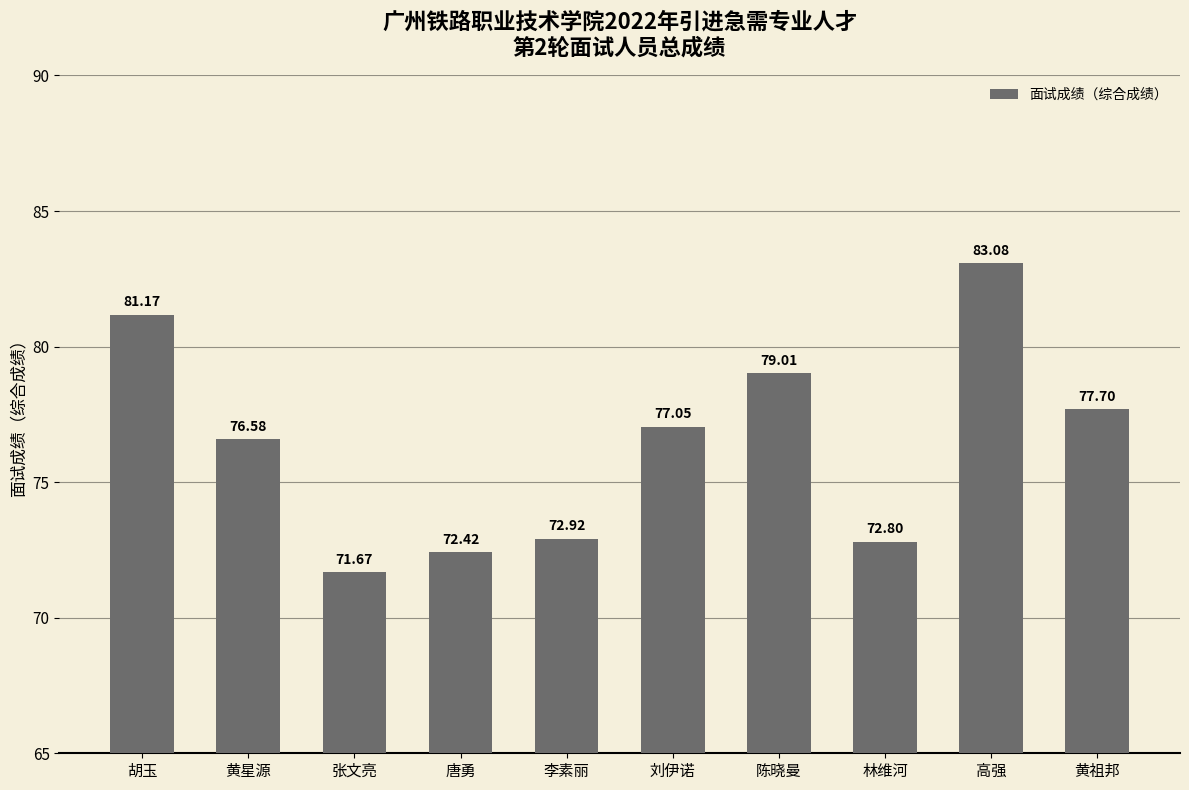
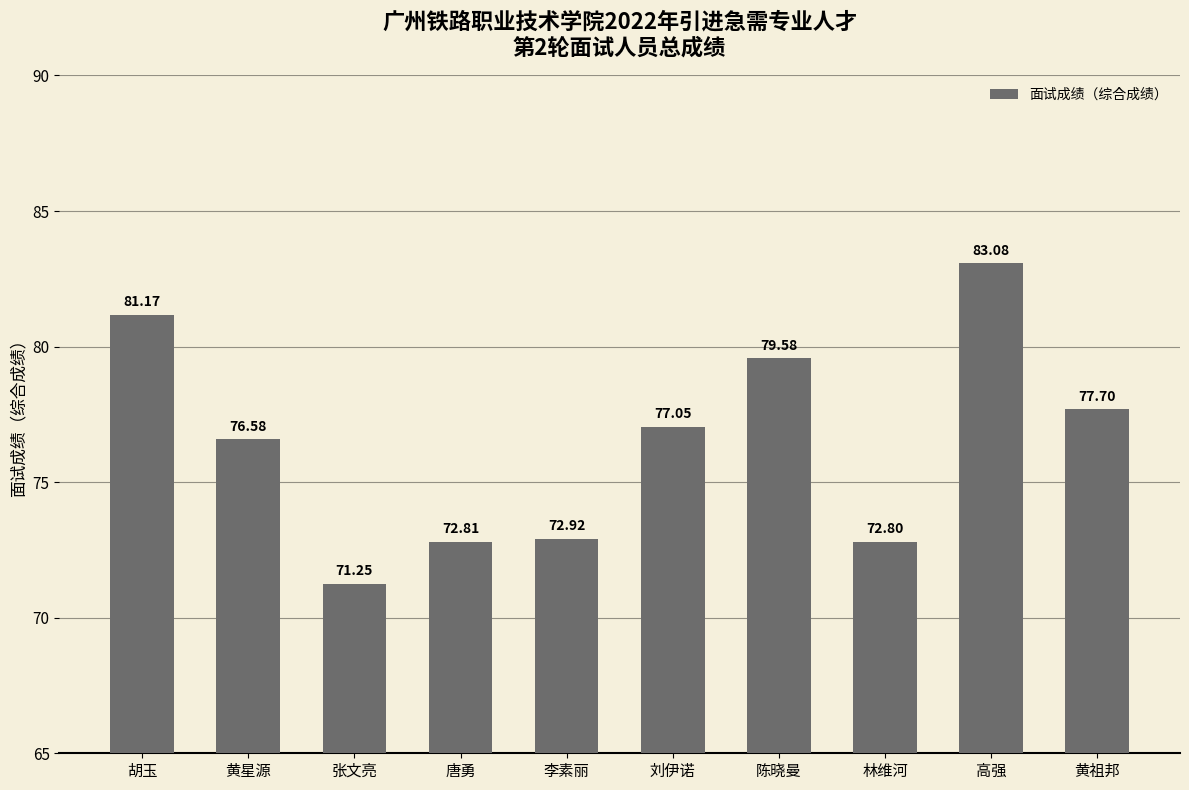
  {
    "胡玉": 81.17,
    "黄星源": 76.58,
-   "张文亮": 71.67,
-   "唐勇": 72.42,
+   "张文亮": 71.25,
+   "唐勇": 72.81,
    "李素丽": 72.92,
    "刘伊诺": 77.05,
-   "陈晓曼": 79.01,
+   "陈晓曼": 79.58,
    "林维河": 72.80,
    "高强": 83.08,
    "黄祖邦": 77.70
  }
